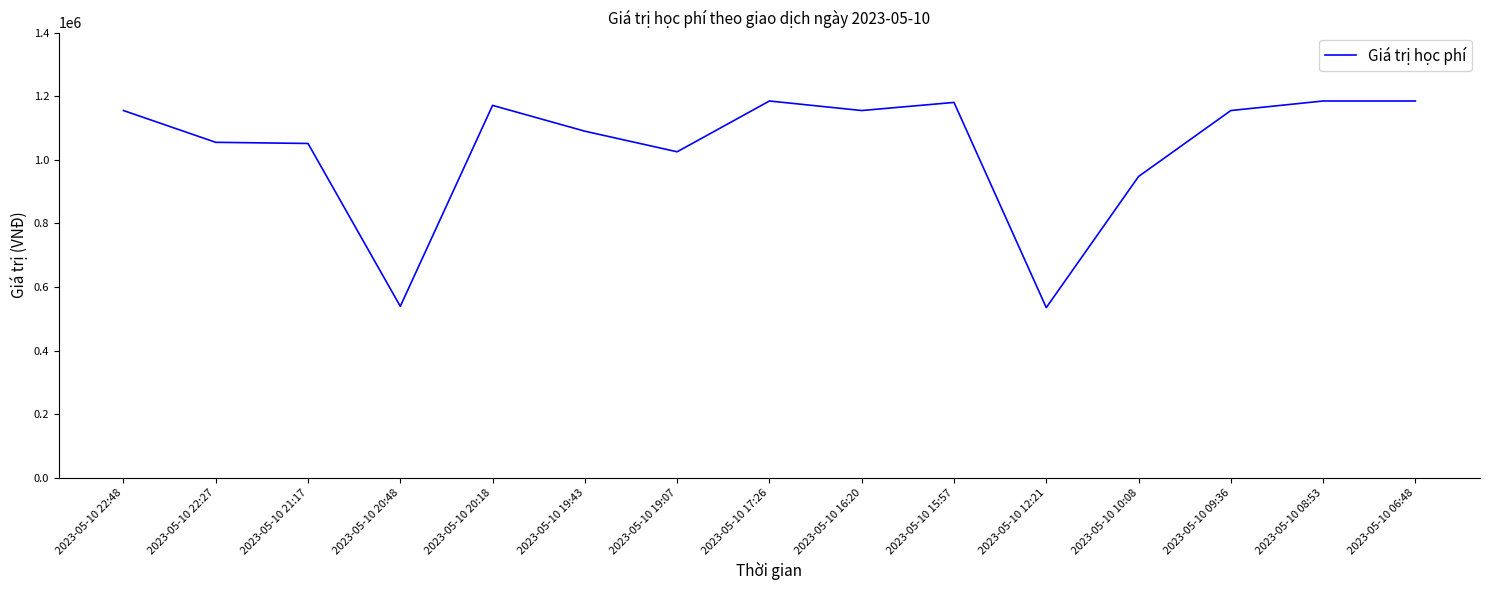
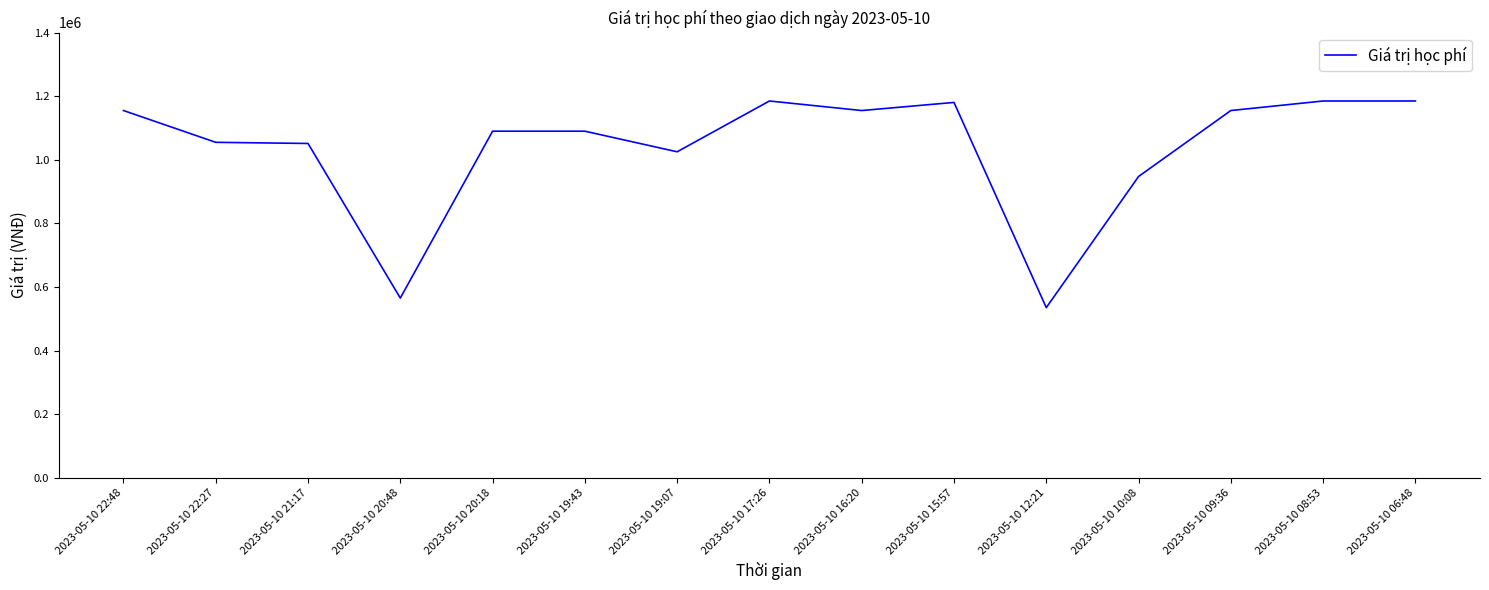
  {
    "2023-05-10 22:48": 1160000,
    "2023-05-10 22:27": 1060000,
    "2023-05-10 21:17": 1050000,
-   "2023-05-10 20:48": 540000,
-   "2023-05-10 20:18": 1170000,
+   "2023-05-10 20:48": 570000,
+   "2023-05-10 20:18": 1090000,
    "2023-05-10 19:43": 1090000,
    "2023-05-10 19:07": 1030000,
    "2023-05-10 17:26": 1190000,
    "2023-05-10 16:20": 1160000,
    "2023-05-10 15:57": 1180000,
    "2023-05-10 12:21": 540000,
    "2023-05-10 10:08": 950000,
    "2023-05-10 09:36": 1160000,
    "2023-05-10 08:53": 1190000,
    "2023-05-10 06:48": 1190000
  }
